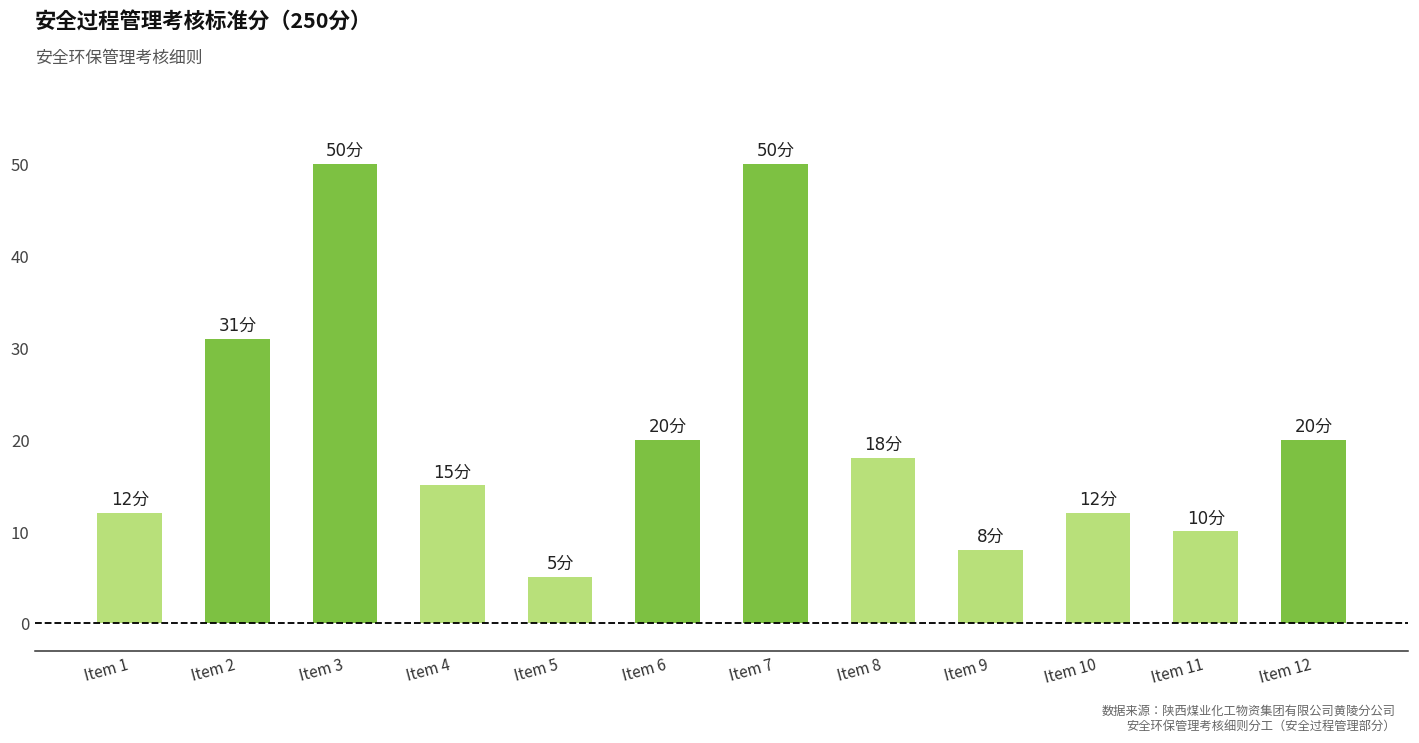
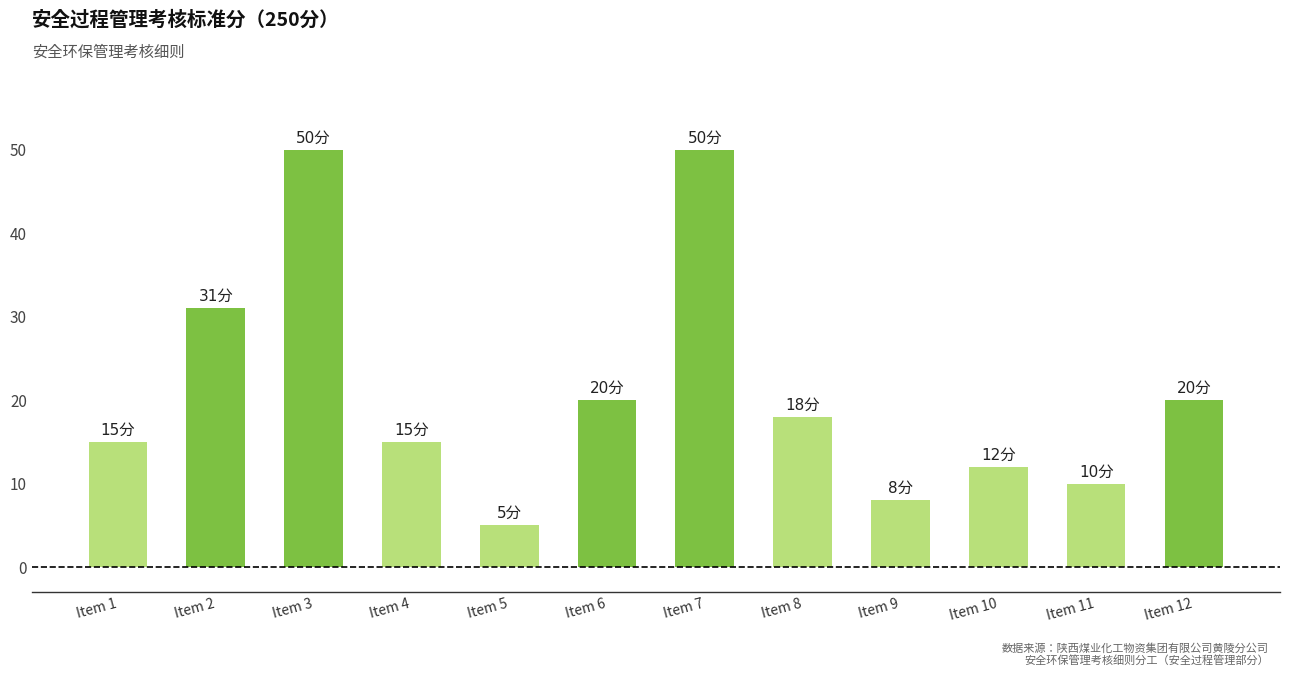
  {
-   "Item 1": "12分",
+   "Item 1": "15分",
    "Item 2": "31分",
    "Item 3": "50分",
    "Item 4": "15分",
    "Item 5": "5分",
    "Item 6": "20分",
    "Item 7": "50分",
    "Item 8": "18分",
    "Item 9": "8分",
    "Item 10": "12分",
    "Item 11": "10分",
    "Item 12": "20分"
  }
